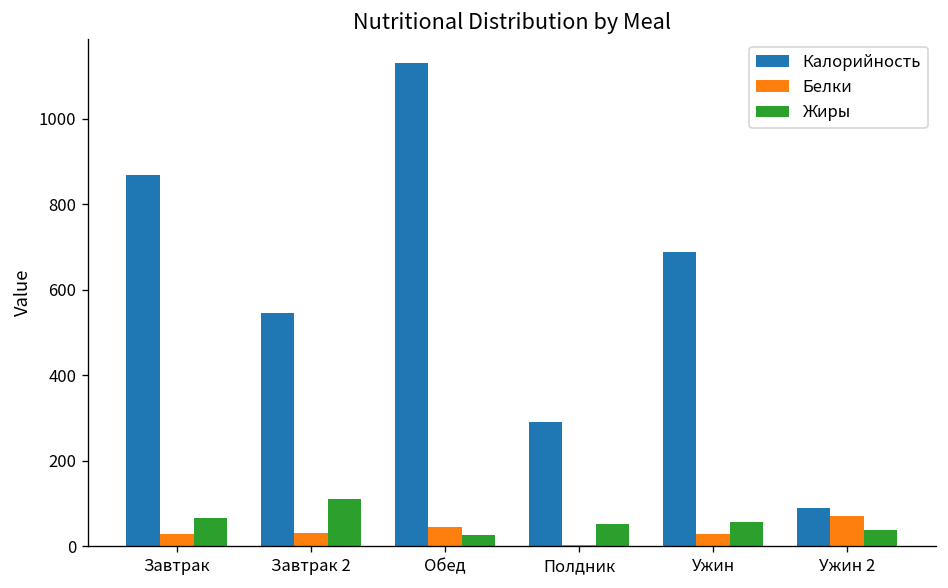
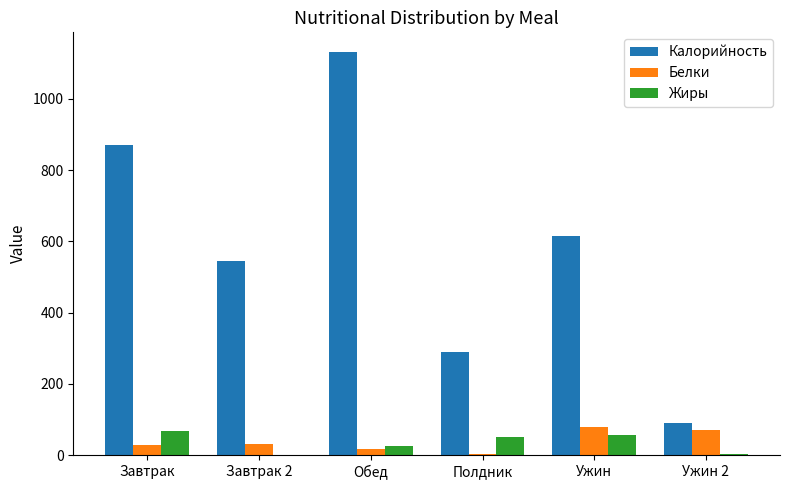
  {
    "Калорийность": {
      "Завтрак": 870,
      "Завтрак 2": 550,
      "Обед": 1130,
      "Полдник": 290,
-     "Ужин": 690,
+     "Ужин": 620,
      "Ужин 2": 90
    },
    "Белки": {
      "Завтрак": 30,
      "Завтрак 2": 30,
-     "Обед": 50,
-     "Ужин": 30,
+     "Обед": 20,
+     "Ужин": 80,
      "Ужин 2": 70
    },
    "Жиры": {
      "Завтрак": 70,
-     "Завтрак 2": 110,
+     "Завтрак 2": 0,
      "Обед": 30,
      "Полдник": 50,
      "Ужин": 60,
-     "Ужин 2": 40
+     "Ужин 2": 0
    }
  }
